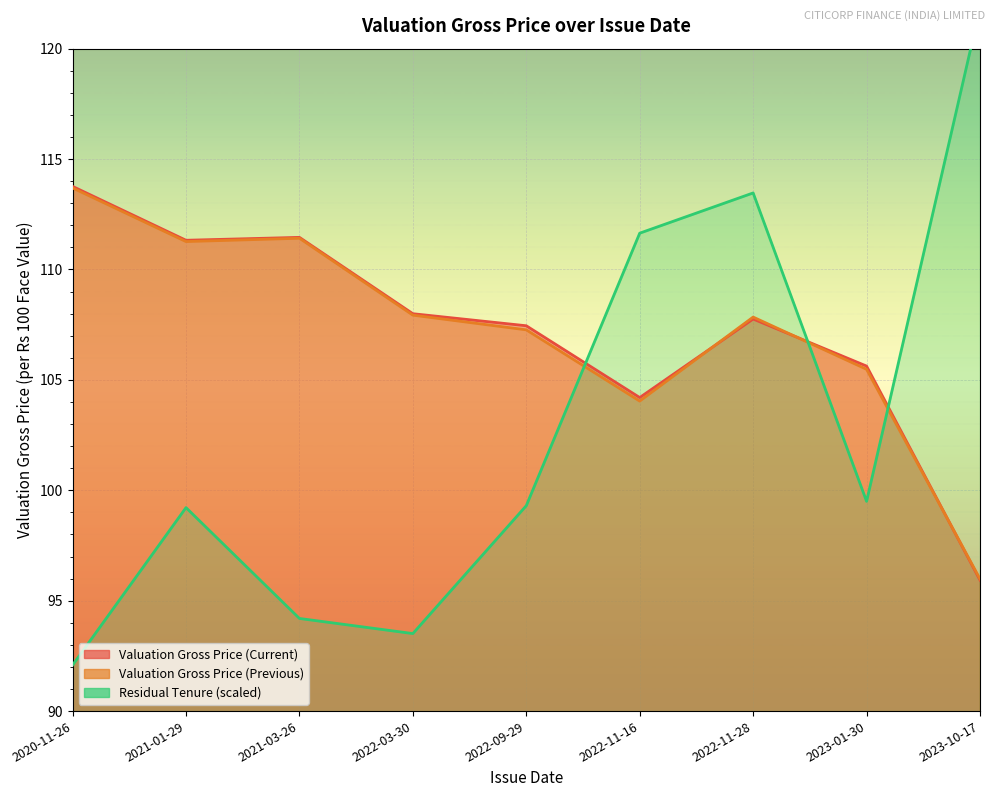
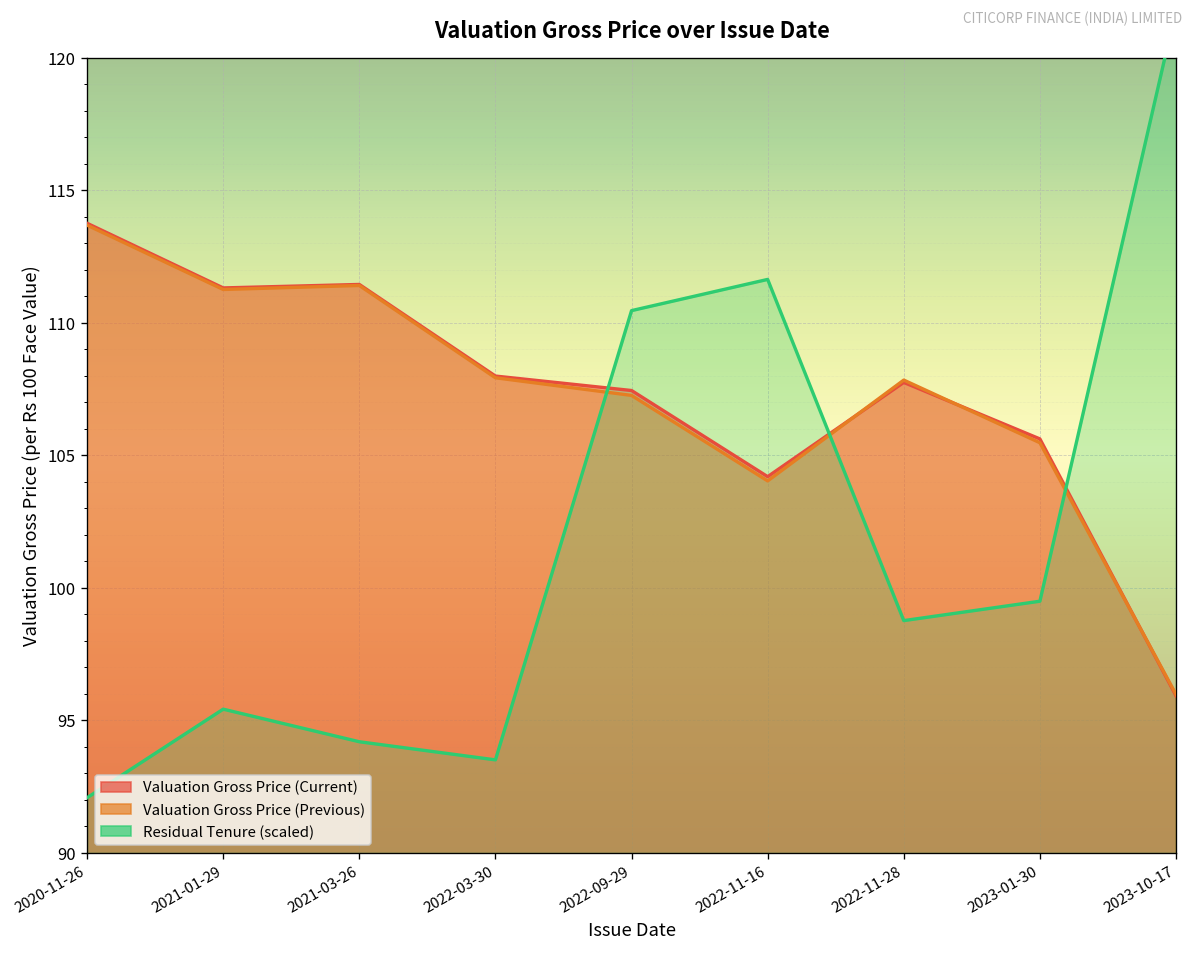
  {
    "Residual Tenure (scaled)": {
      "2020-11-26": 92.1,
-     "2021-01-29": 99.2,
+     "2021-01-29": 95.4,
      "2021-03-26": 94.2,
      "2022-03-30": 93.5,
-     "2022-09-29": 99.3,
+     "2022-09-29": 110.5,
      "2022-11-16": 111.6,
-     "2022-11-28": 113.5,
+     "2022-11-28": 98.8,
      "2023-01-30": 99.5
    }
  }
